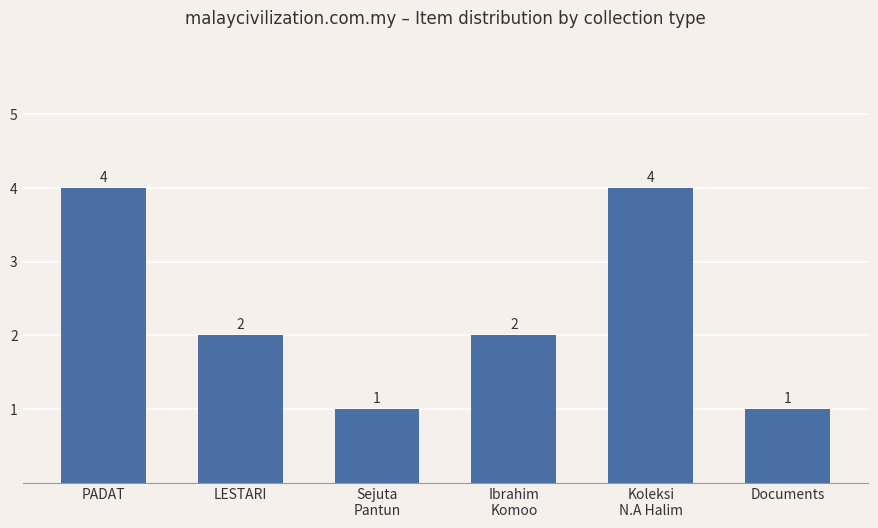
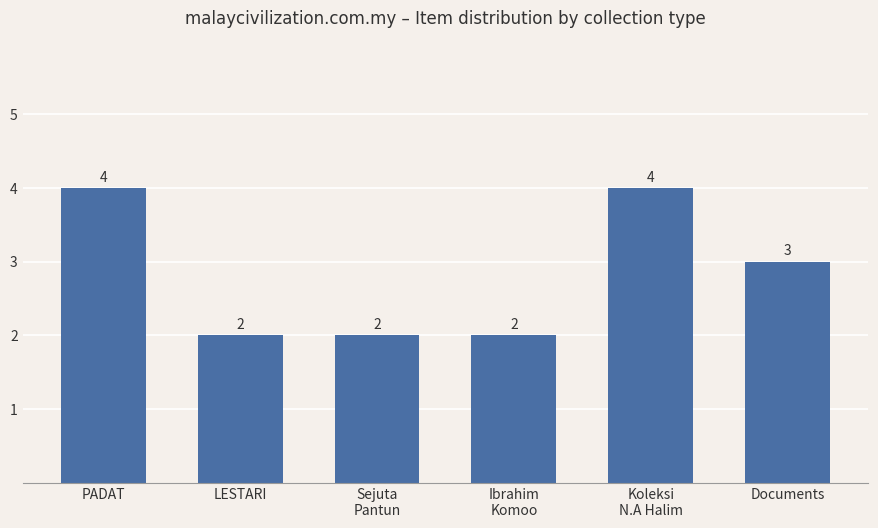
  {
    "PADAT": 4,
    "LESTARI": 2,
-   "Sejuta Pantun": 1,
+   "Sejuta Pantun": 2,
    "Ibrahim Komoo": 2,
    "Koleksi N.A Halim": 4,
-   "Documents": 1
+   "Documents": 3
  }
